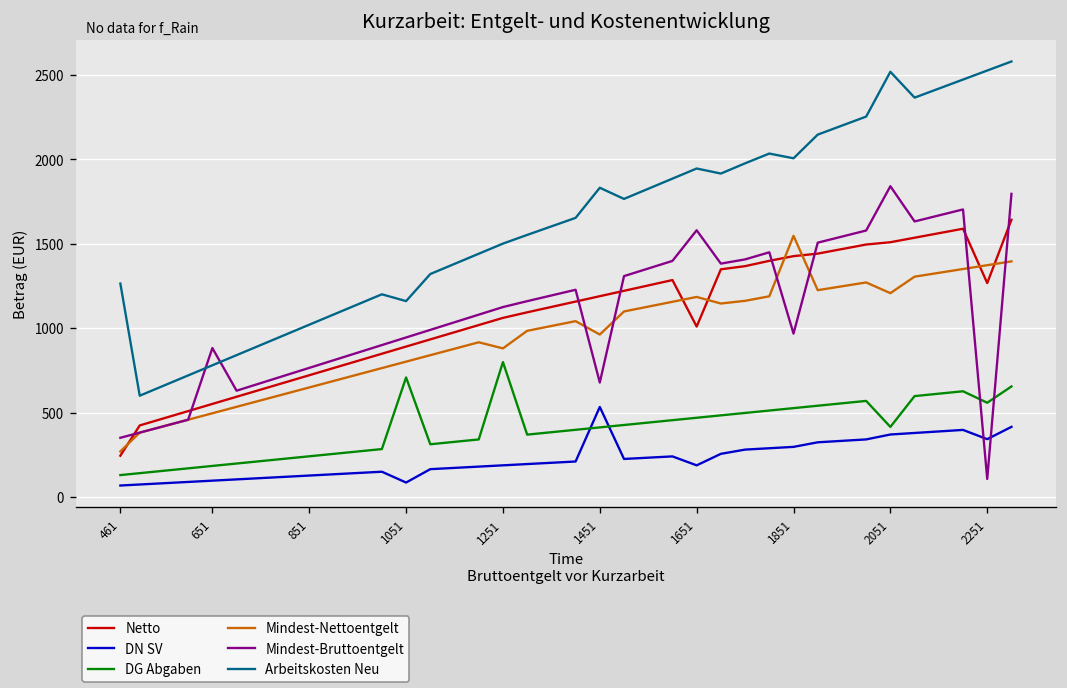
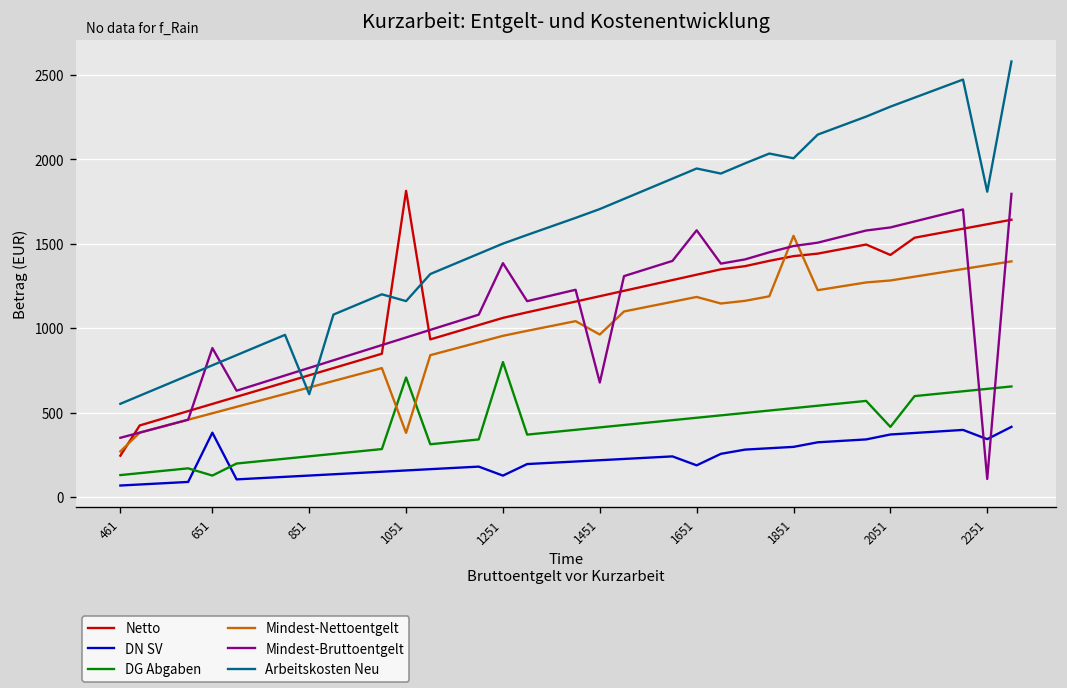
  {
    "Netto": {
      "461": 250,
      "651": 550,
      "851": 720,
-     "1051": 890,
+     "1051": 1810,
      "1251": 1060,
      "1451": 1190,
-     "1651": 1010,
+     "1651": 1320,
      "1851": 1430,
-     "2051": 1510,
-     "2251": 1270
+     "2051": 1430,
+     "2251": 1620
    },
    "DN SV": {
      "461": 70,
-     "651": 100,
+     "651": 380,
      "851": 130,
-     "1051": 90,
-     "1251": 190,
-     "1451": 530,
+     "1051": 160,
+     "1251": 130,
+     "1451": 220,
      "1651": 190,
      "1851": 300,
      "2051": 370,
      "2251": 340
    },
    "DG Abgaben": {
      "461": 130,
-     "651": 190,
+     "651": 130,
      "851": 240,
      "1051": 710,
      "1251": 800,
      "1451": 410,
      "1651": 470,
      "1851": 530,
      "2051": 420,
-     "2251": 560
+     "2251": 640
    },
    "Mindest-Nettoentgelt": {
      "461": 270,
      "651": 500,
      "851": 650,
-     "1051": 800,
-     "1251": 880,
+     "1051": 380,
+     "1251": 960,
      "1451": 960,
      "1651": 1190,
      "1851": 1550,
-     "2051": 1210,
+     "2051": 1280,
      "2251": 1370
    },
    "Mindest-Bruttoentgelt": {
      "461": 350,
      "651": 880,
      "851": 770,
      "1051": 950,
-     "1251": 1130,
+     "1251": 1390,
      "1451": 680,
      "1651": 1580,
-     "1851": 970,
-     "2051": 1840,
+     "1851": 1490,
+     "2051": 1600,
      "2251": 110
    },
    "Arbeitskosten Neu": {
-     "461": 1260,
+     "461": 550,
      "651": 780,
-     "851": 1020,
+     "851": 610,
      "1051": 1160,
      "1251": 1500,
-     "1451": 1830,
+     "1451": 1710,
      "1651": 1950,
      "1851": 2010,
-     "2051": 2520,
-     "2251": 2530
+     "2051": 2310,
+     "2251": 1810
    }
  }
